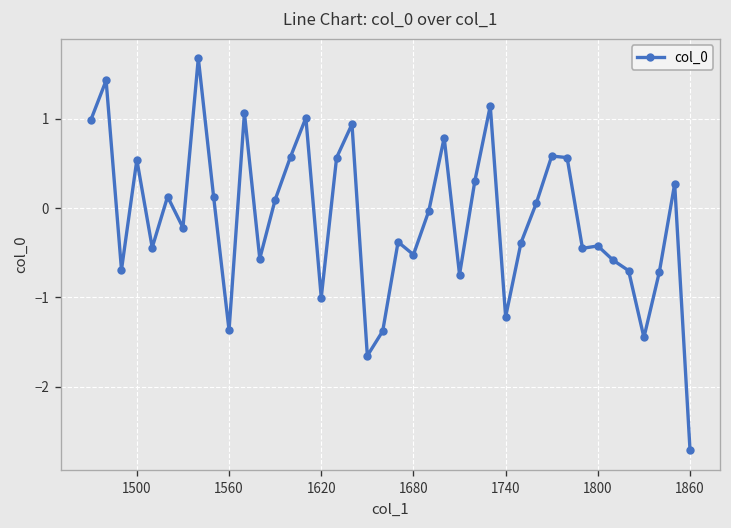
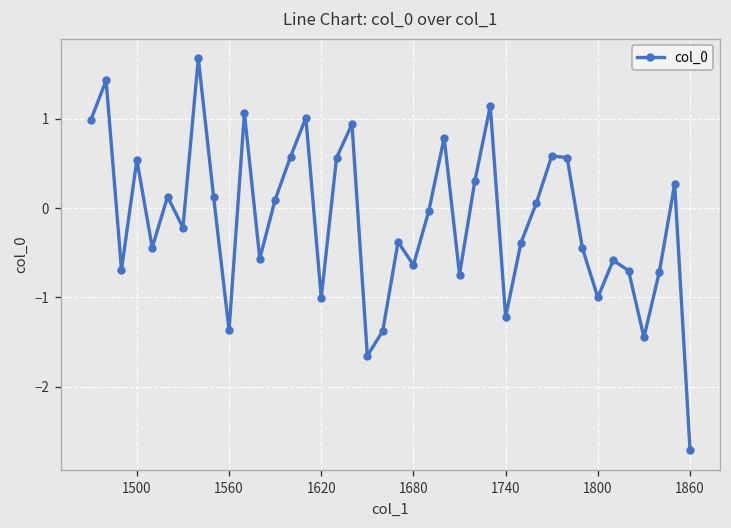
  {
    "1500": 0.5,
    "1560": -1.4,
    "1620": -1.0,
-   "1680": -0.5,
+   "1680": -0.6,
    "1740": -1.2,
-   "1800": -0.4,
+   "1800": -1.0,
    "1860": -2.7
  }
